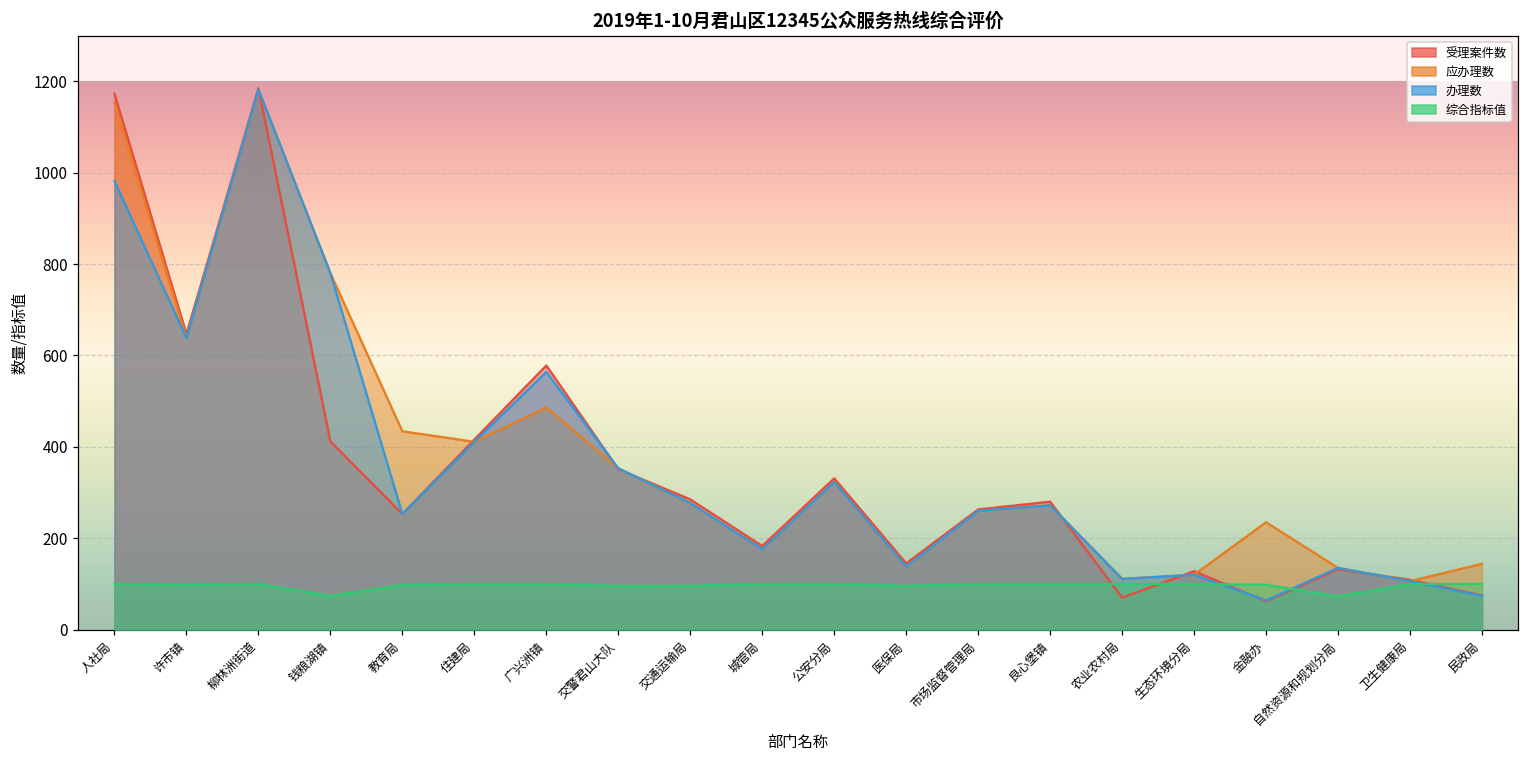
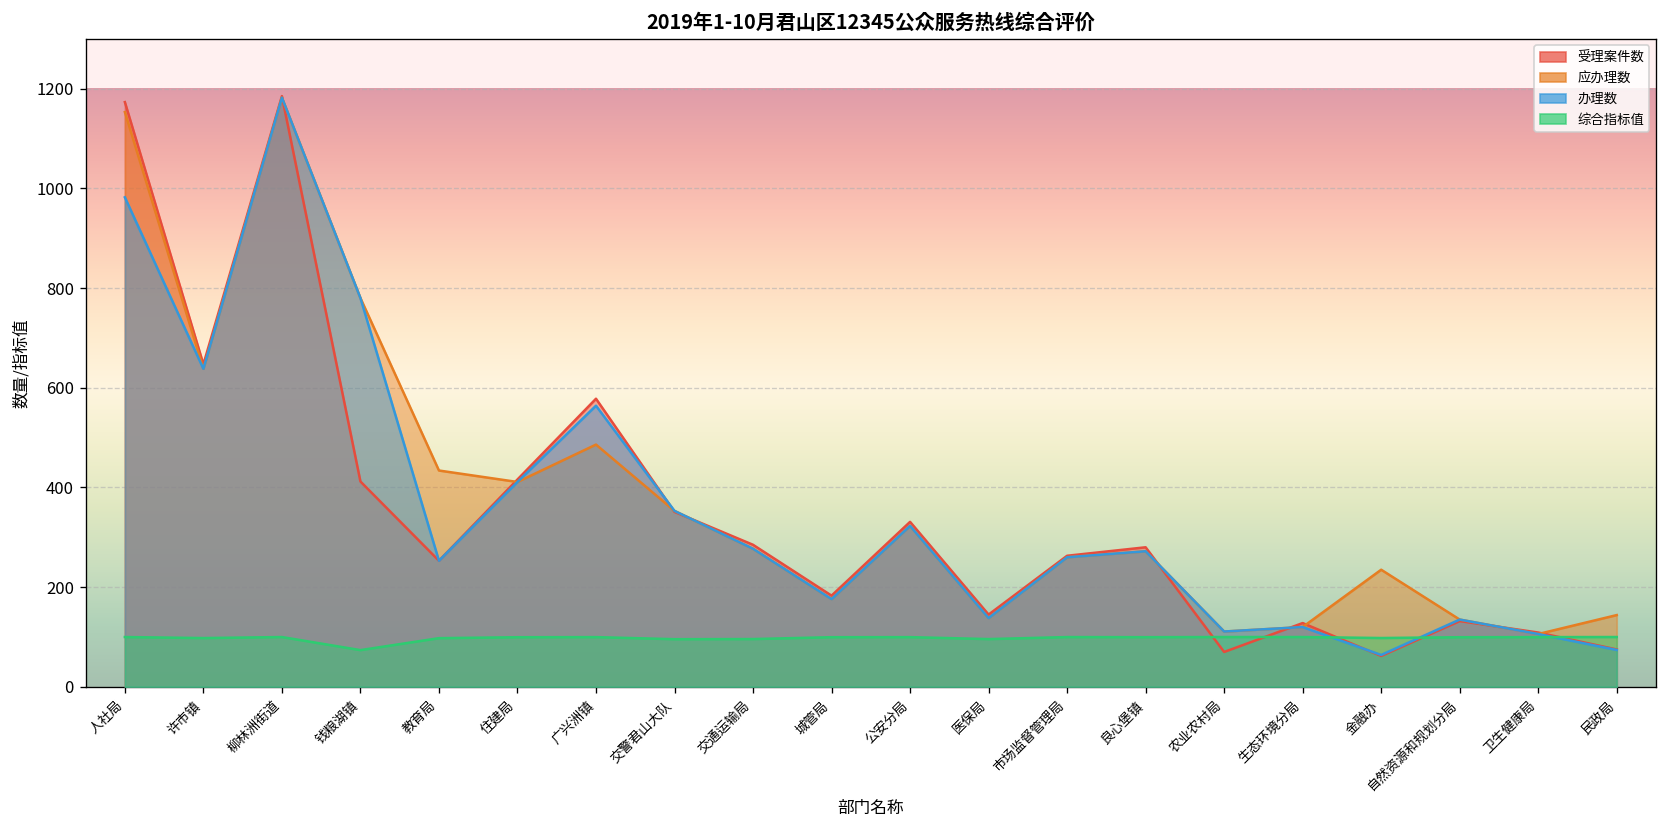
  {
    "办理数": {
      "人社局": 980,
      "广兴洲镇": 560
    },
    "综合指标值": {
      "人社局": 100,
      "许市镇": 100,
      "柳林洲街道": 100,
      "钱粮湖镇": 70,
      "教育局": 100,
      "住建局": 100,
      "广兴洲镇": 100,
      "交警君山大队": 100,
      "交通运输局": 100,
      "城管局": 100,
      "公安分局": 100,
      "医保局": 100,
      "市场监督管理局": 100,
      "良心堡镇": 100,
      "农业农村局": 100,
      "生态环境分局": 100,
      "金融办": 100,
-     "自然资源和规划分局": 70,
+     "自然资源和规划分局": 100,
      "民政局": 100
    }
  }
